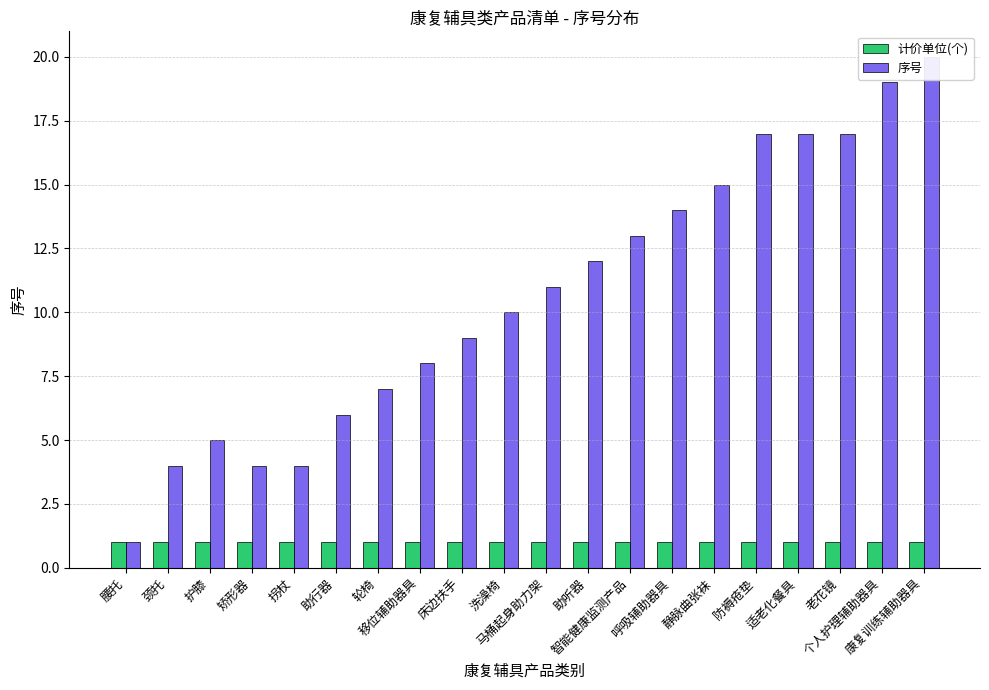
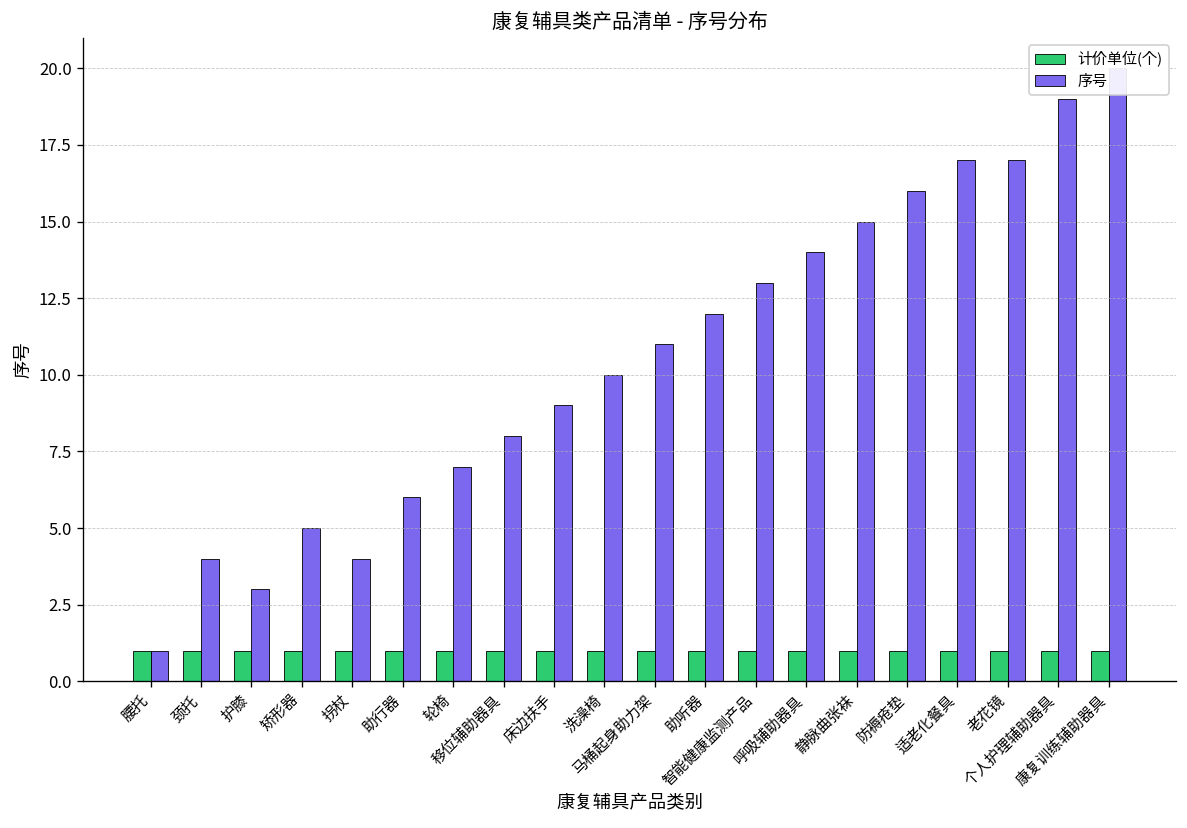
  {
    "计价单位(个)": {
      "腰托": 1,
      "颈托": 1,
      "护膝": 1,
      "矫形器": 1,
      "拐杖": 1,
      "助行器": 1,
      "轮椅": 1,
      "移位辅助器具": 1,
      "床边扶手": 1,
      "洗澡椅": 1,
      "马桶起身助力架": 1,
      "助听器": 1,
      "智能健康监测产品": 1,
      "呼吸辅助器具": 1,
      "静脉曲张袜": 1,
      "防褥疮垫": 1,
      "适老化餐具": 1,
      "老花镜": 1,
      "个人护理辅助器具": 1,
      "康复训练辅助器具": 1
    },
    "序号": {
      "腰托": 1,
      "颈托": 4,
-     "护膝": 5,
-     "矫形器": 4,
+     "护膝": 3,
+     "矫形器": 5,
      "拐杖": 4,
      "助行器": 6,
      "轮椅": 7,
      "移位辅助器具": 8,
      "床边扶手": 9,
      "洗澡椅": 10,
      "马桶起身助力架": 11,
      "助听器": 12,
      "智能健康监测产品": 13,
      "呼吸辅助器具": 14,
      "静脉曲张袜": 15,
-     "防褥疮垫": 17,
+     "防褥疮垫": 16,
      "适老化餐具": 17,
      "老花镜": 17,
      "个人护理辅助器具": 19
    }
  }
